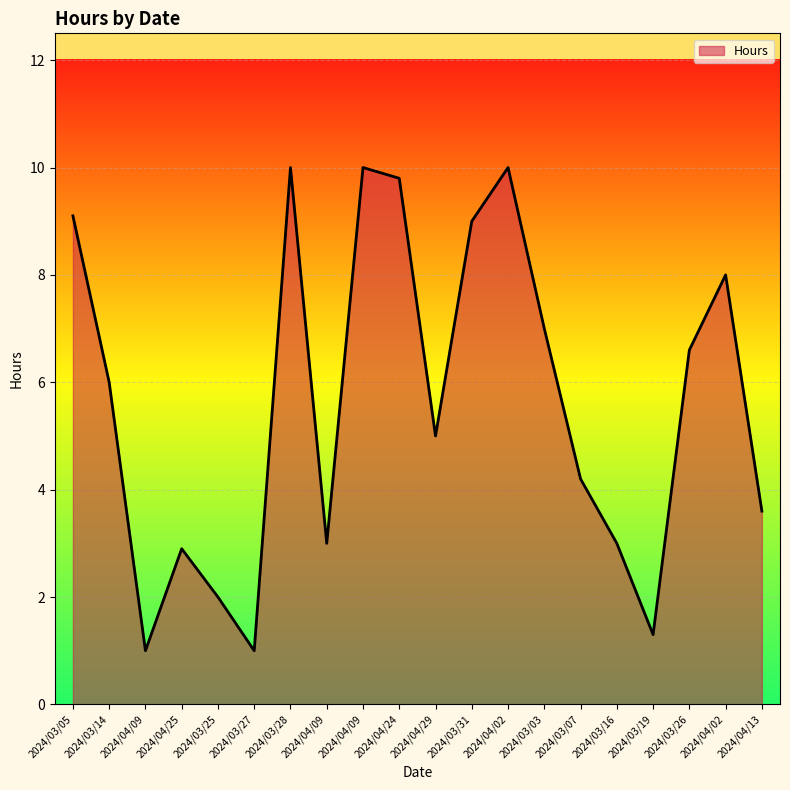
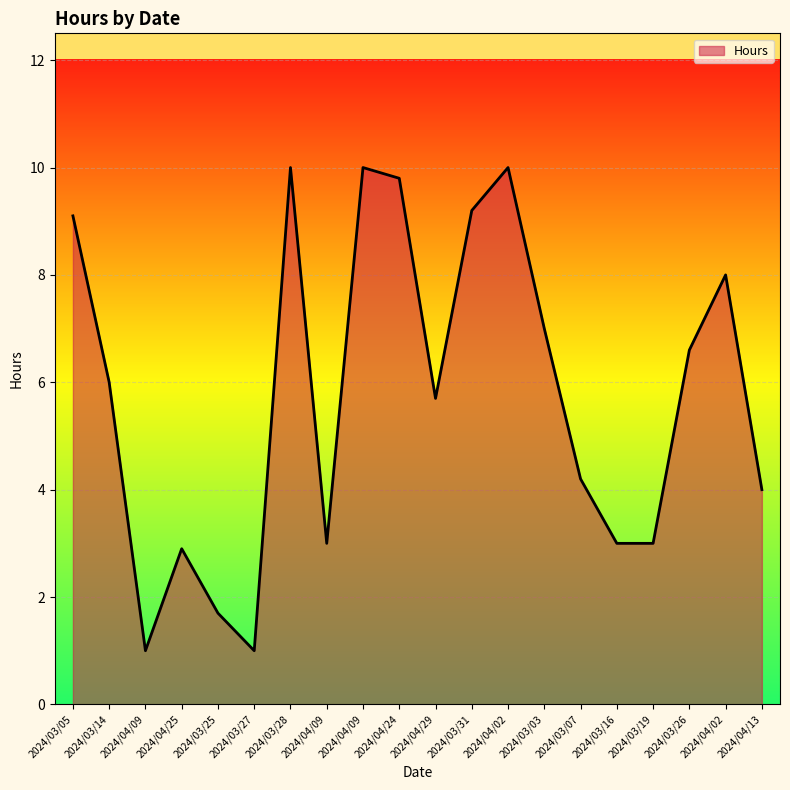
  {
    "2024/03/05": 9.1,
    "2024/03/14": 6.0,
    "2024/04/25": 2.9,
-   "2024/03/25": 2.0,
+   "2024/03/25": 1.7,
    "2024/03/27": 1.0,
    "2024/03/28": 10.0,
    "2024/04/24": 9.8,
-   "2024/04/29": 5.0,
-   "2024/03/31": 9.0,
+   "2024/04/29": 5.7,
+   "2024/03/31": 9.2,
    "2024/03/03": 7.0,
    "2024/03/07": 4.2,
    "2024/03/16": 3.0,
-   "2024/03/19": 1.3,
+   "2024/03/19": 3.0,
    "2024/03/26": 6.6,
-   "2024/04/13": 3.6
+   "2024/04/13": 4.0
  }
